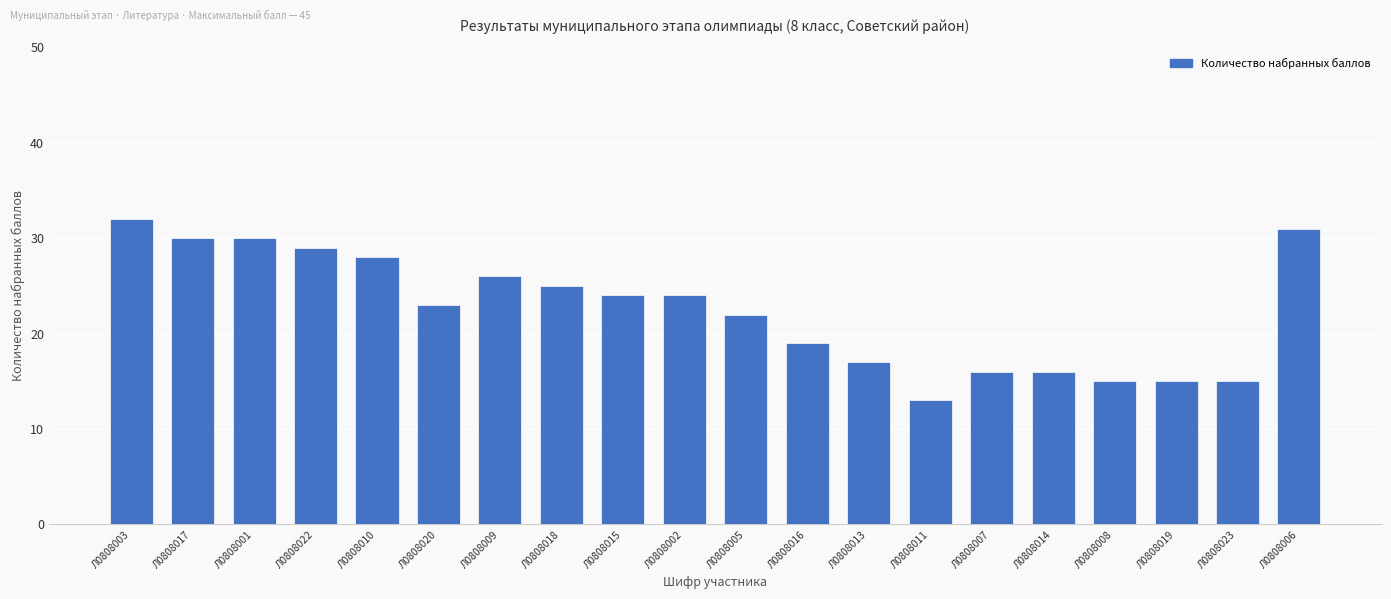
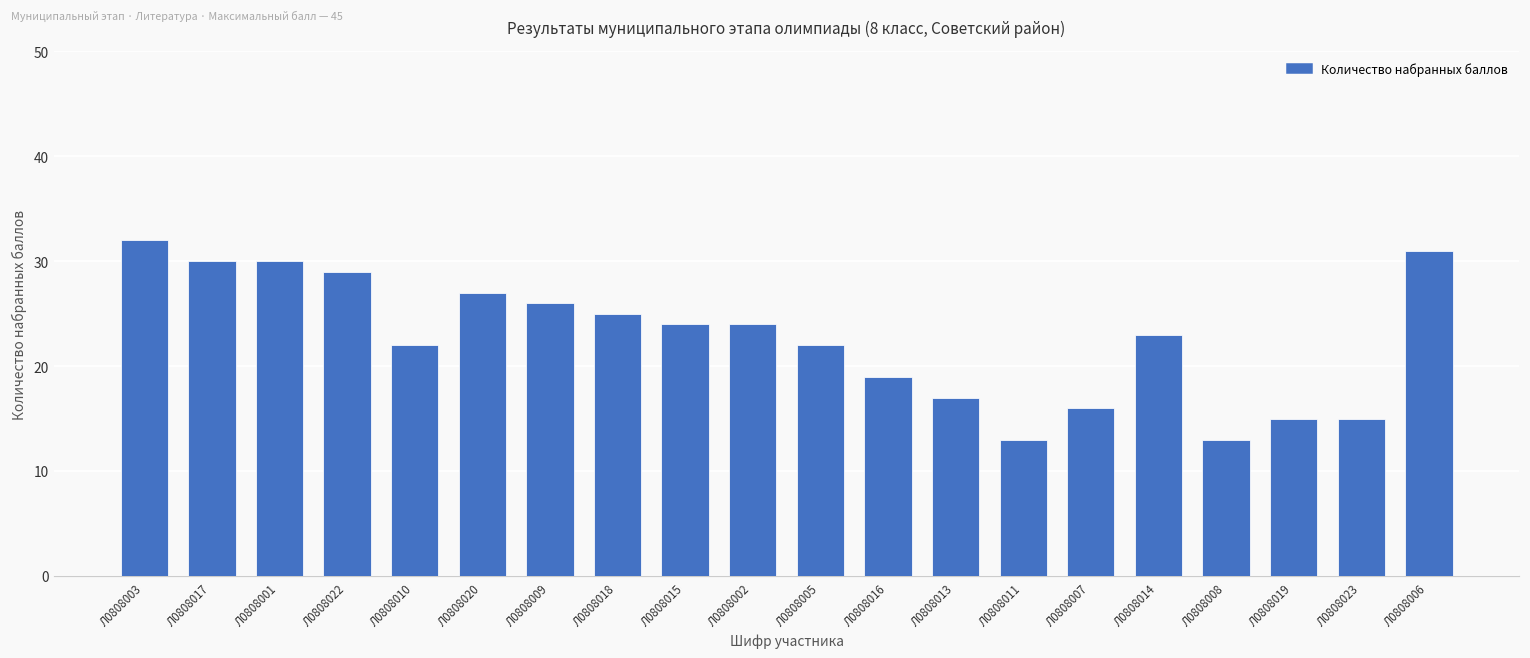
  {
    "Л0808003": 32,
    "Л0808017": 30,
    "Л0808001": 30,
    "Л0808022": 29,
-   "Л0808010": 28,
-   "Л0808020": 23,
+   "Л0808010": 22,
+   "Л0808020": 27,
    "Л0808009": 26,
    "Л0808018": 25,
    "Л0808015": 24,
    "Л0808002": 24,
    "Л0808005": 22,
    "Л0808016": 19,
    "Л0808013": 17,
    "Л0808011": 13,
    "Л0808007": 16,
-   "Л0808014": 16,
-   "Л0808008": 15,
+   "Л0808014": 23,
+   "Л0808008": 13,
    "Л0808019": 15,
    "Л0808023": 15,
    "Л0808006": 31
  }
